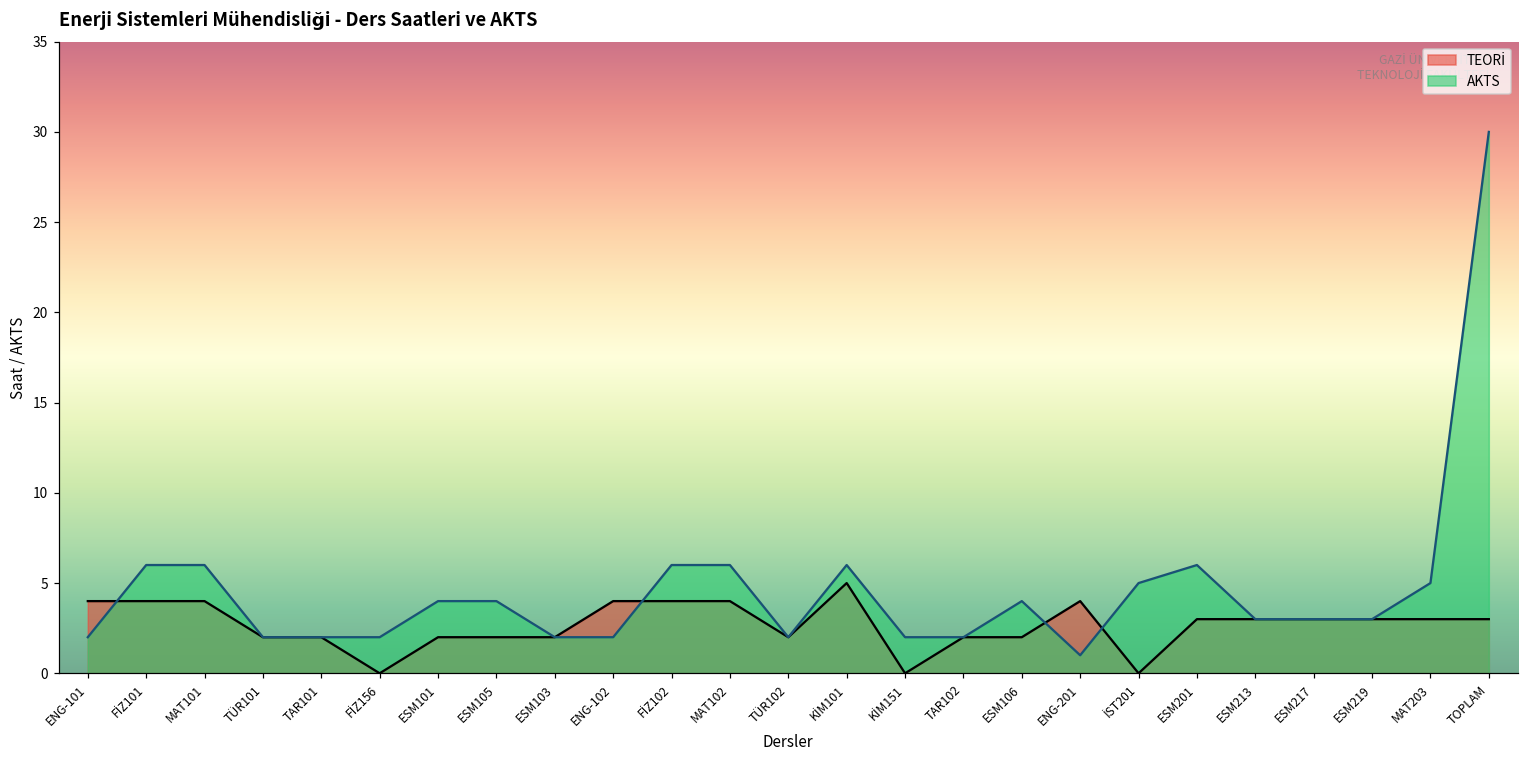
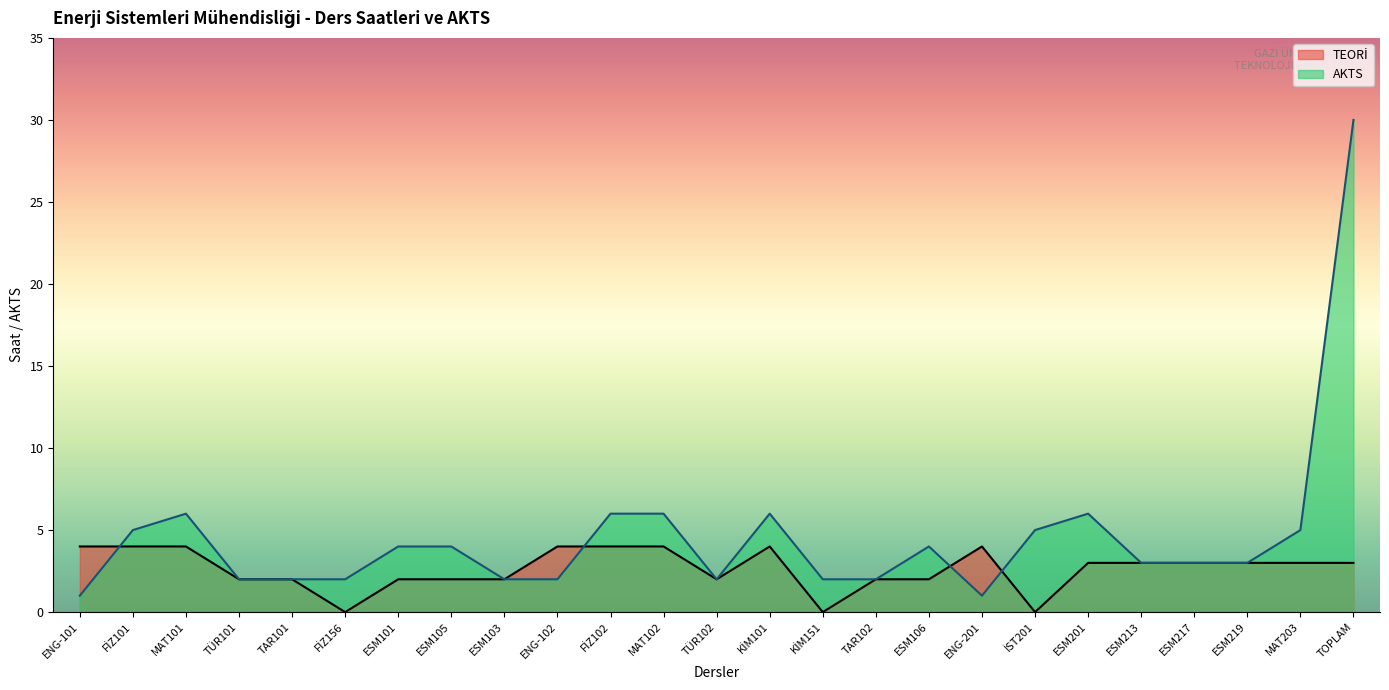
  {
    "TEORİ": {
      "ENG-101": 4,
      "FİZ101": 4,
      "MAT101": 4,
      "FİZ156": 0,
      "ESM101": 2,
      "ESM105": 2,
      "ENG-102": 4,
      "FİZ102": 4,
      "MAT102": 4,
-     "KİM101": 5,
+     "KİM101": 4,
      "KİM151": 0,
      "ESM106": 2,
      "ENG-201": 4,
      "İST201": 0,
      "ESM201": 3,
      "MAT203": 3,
      "TOPLAM": 3
    },
    "AKTS": {
-     "ENG-101": 2,
-     "FİZ101": 6,
+     "ENG-101": 1,
+     "FİZ101": 5,
      "MAT101": 6,
      "FİZ156": 2,
      "ESM101": 4,
      "ESM105": 4,
      "ENG-102": 2,
      "FİZ102": 6,
      "MAT102": 6,
      "KİM101": 6,
      "KİM151": 2,
      "ESM106": 4,
      "ENG-201": 1,
      "İST201": 5,
      "ESM201": 6,
      "MAT203": 5,
      "TOPLAM": 30
    }
  }
